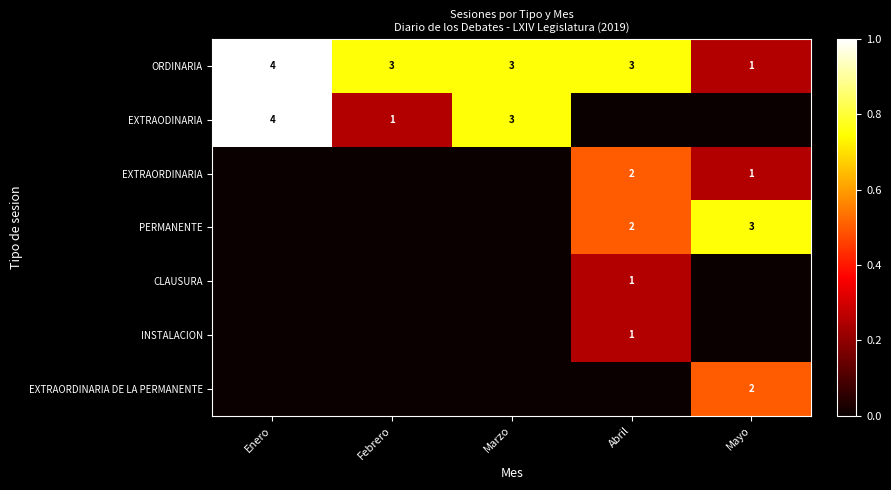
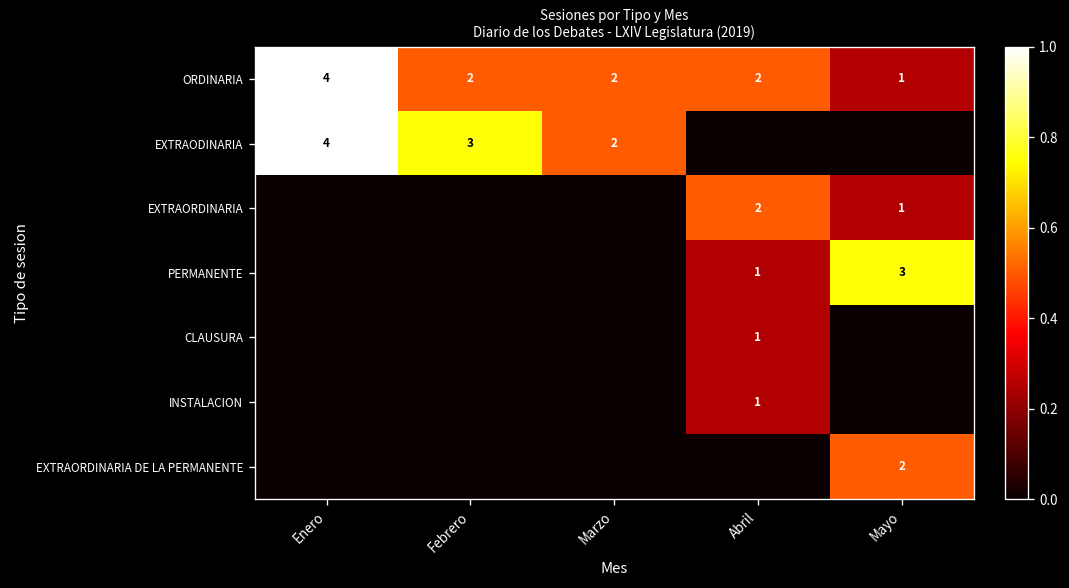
  {
    "ORDINARIA": {
      "Enero": 4,
-     "Febrero": 3,
-     "Marzo": 3,
-     "Abril": 3,
+     "Febrero": 2,
+     "Marzo": 2,
+     "Abril": 2,
      "Mayo": 1
    },
    "EXTRAODINARIA": {
      "Enero": 4,
-     "Febrero": 1,
-     "Marzo": 3
+     "Febrero": 3,
+     "Marzo": 2
    },
    "EXTRAORDINARIA": {
      "Abril": 2,
      "Mayo": 1
    },
    "PERMANENTE": {
-     "Abril": 2,
+     "Abril": 1,
      "Mayo": 3
    },
    "CLAUSURA": {
      "Abril": 1
    },
    "INSTALACION": {
      "Abril": 1
    },
    "EXTRAORDINARIA DE LA PERMANENTE": {
      "Mayo": 2
    }
  }
